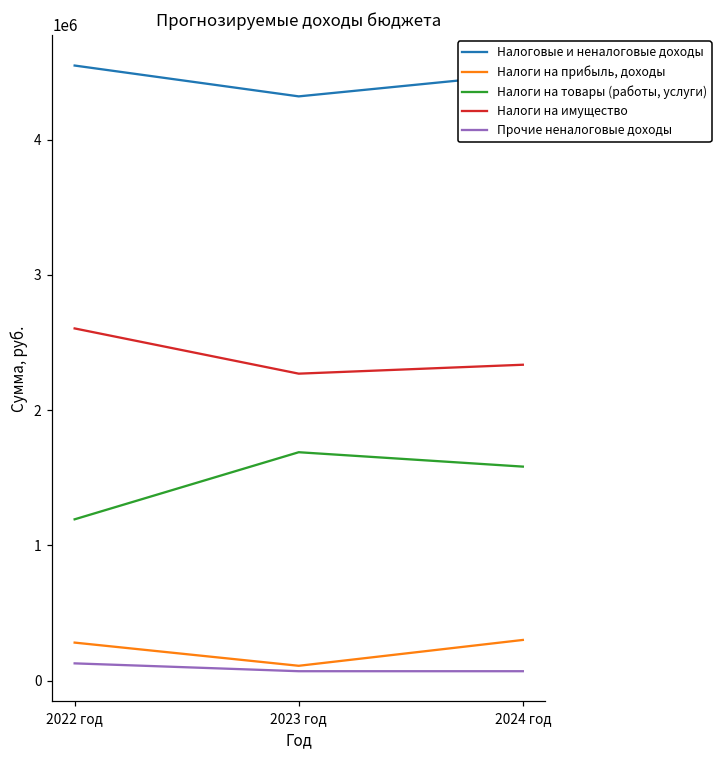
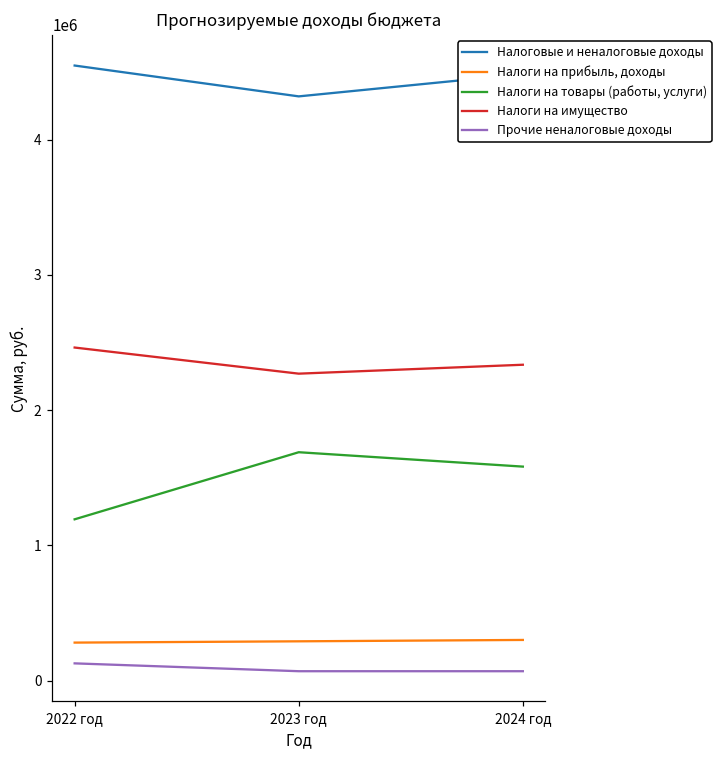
  {
    "Налоговые и неналоговые доходы": {
      "2022 год": 4550000,
      "2023 год": 4320000
    },
    "Налоги на прибыль, доходы": {
      "2022 год": 280000,
-     "2023 год": 110000,
+     "2023 год": 290000,
      "2024 год": 300000
    },
    "Налоги на товары (работы, услуги)": {
      "2022 год": 1190000,
      "2023 год": 1690000,
      "2024 год": 1580000
    },
    "Налоги на имущество": {
-     "2022 год": 2600000,
+     "2022 год": 2460000,
      "2023 год": 2270000,
      "2024 год": 2340000
    },
    "Прочие неналоговые доходы": {
      "2022 год": 130000,
      "2023 год": 70000,
      "2024 год": 70000
    }
  }
